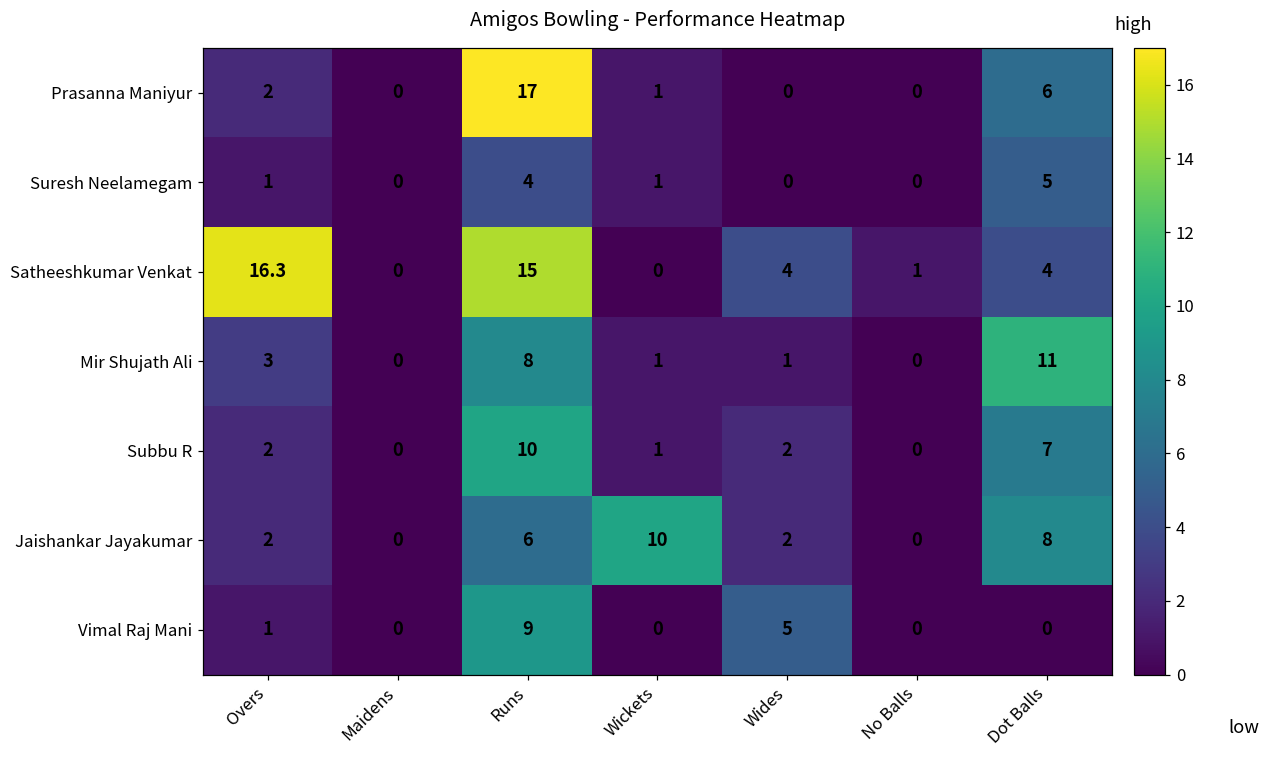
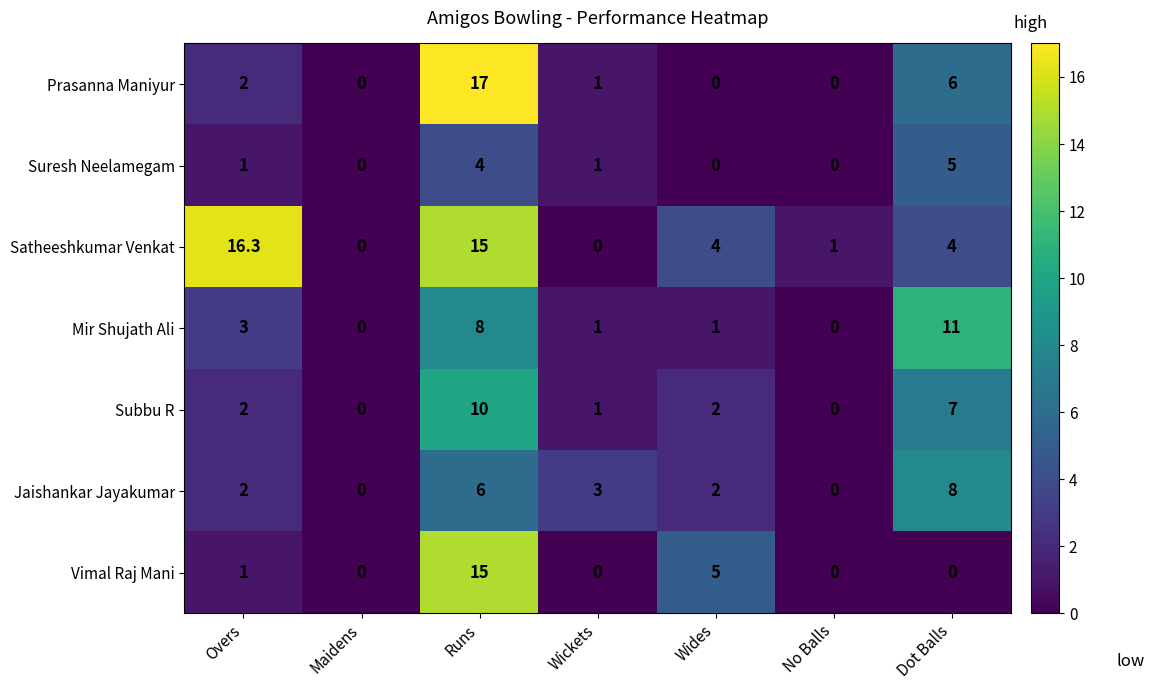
  {
    "Prasanna Maniyur": {
      "Overs": 2,
      "Maidens": 0,
      "Runs": 17,
      "Wickets": 1,
      "Wides": 0,
      "No Balls": 0,
      "Dot Balls": 6
    },
    "Suresh Neelamegam": {
      "Overs": 1,
      "Maidens": 0,
      "Runs": 4,
      "Wickets": 1,
      "Wides": 0,
      "No Balls": 0,
      "Dot Balls": 5
    },
    "Satheeshkumar Venkat": {
      "Overs": 16.3,
      "Maidens": 0,
      "Runs": 15,
      "Wickets": 0,
      "Wides": 4,
      "No Balls": 1,
      "Dot Balls": 4
    },
    "Mir Shujath Ali": {
      "Overs": 3,
      "Maidens": 0,
      "Runs": 8,
      "Wickets": 1,
      "Wides": 1,
      "No Balls": 0,
      "Dot Balls": 11
    },
    "Subbu R": {
      "Overs": 2,
      "Maidens": 0,
      "Runs": 10,
      "Wickets": 1,
      "Wides": 2,
      "No Balls": 0,
      "Dot Balls": 7
    },
    "Jaishankar Jayakumar": {
      "Overs": 2,
      "Maidens": 0,
      "Runs": 6,
-     "Wickets": 10,
+     "Wickets": 3,
      "Wides": 2,
      "No Balls": 0,
      "Dot Balls": 8
    },
    "Vimal Raj Mani": {
      "Overs": 1,
      "Maidens": 0,
-     "Runs": 9,
+     "Runs": 15,
      "Wickets": 0,
      "Wides": 5,
      "No Balls": 0,
      "Dot Balls": 0
    }
  }
